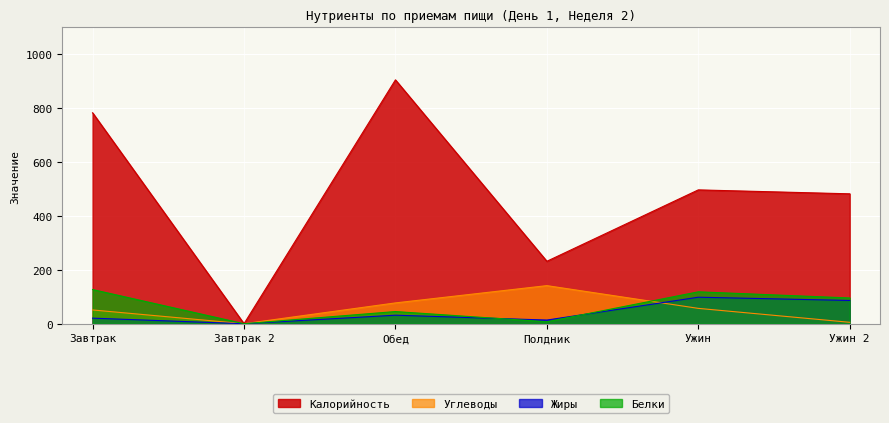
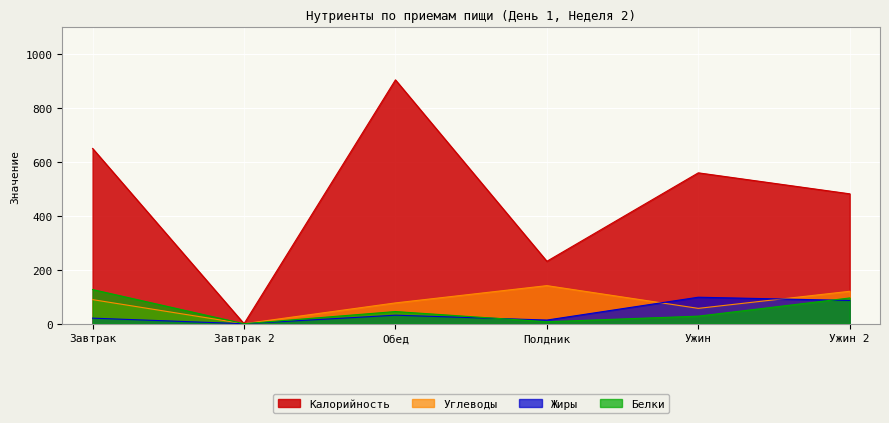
  {
    "Калорийность": {
-     "Завтрак": 780,
+     "Завтрак": 650,
      "Обед": 910,
      "Полдник": 230,
-     "Ужин": 500,
+     "Ужин": 560,
      "Ужин 2": 480
    },
    "Углеводы": {
-     "Завтрак": 50,
+     "Завтрак": 90,
      "Обед": 80,
      "Полдник": 140,
      "Ужин": 60,
-     "Ужин 2": 10
+     "Ужин 2": 120
    },
    "Жиры": {
      "Завтрак": 20,
      "Обед": 30,
      "Ужин": 100
    },
    "Белки": {
      "Завтрак": 130,
      "Обед": 50,
-     "Ужин": 120
+     "Ужин": 30
    }
  }
